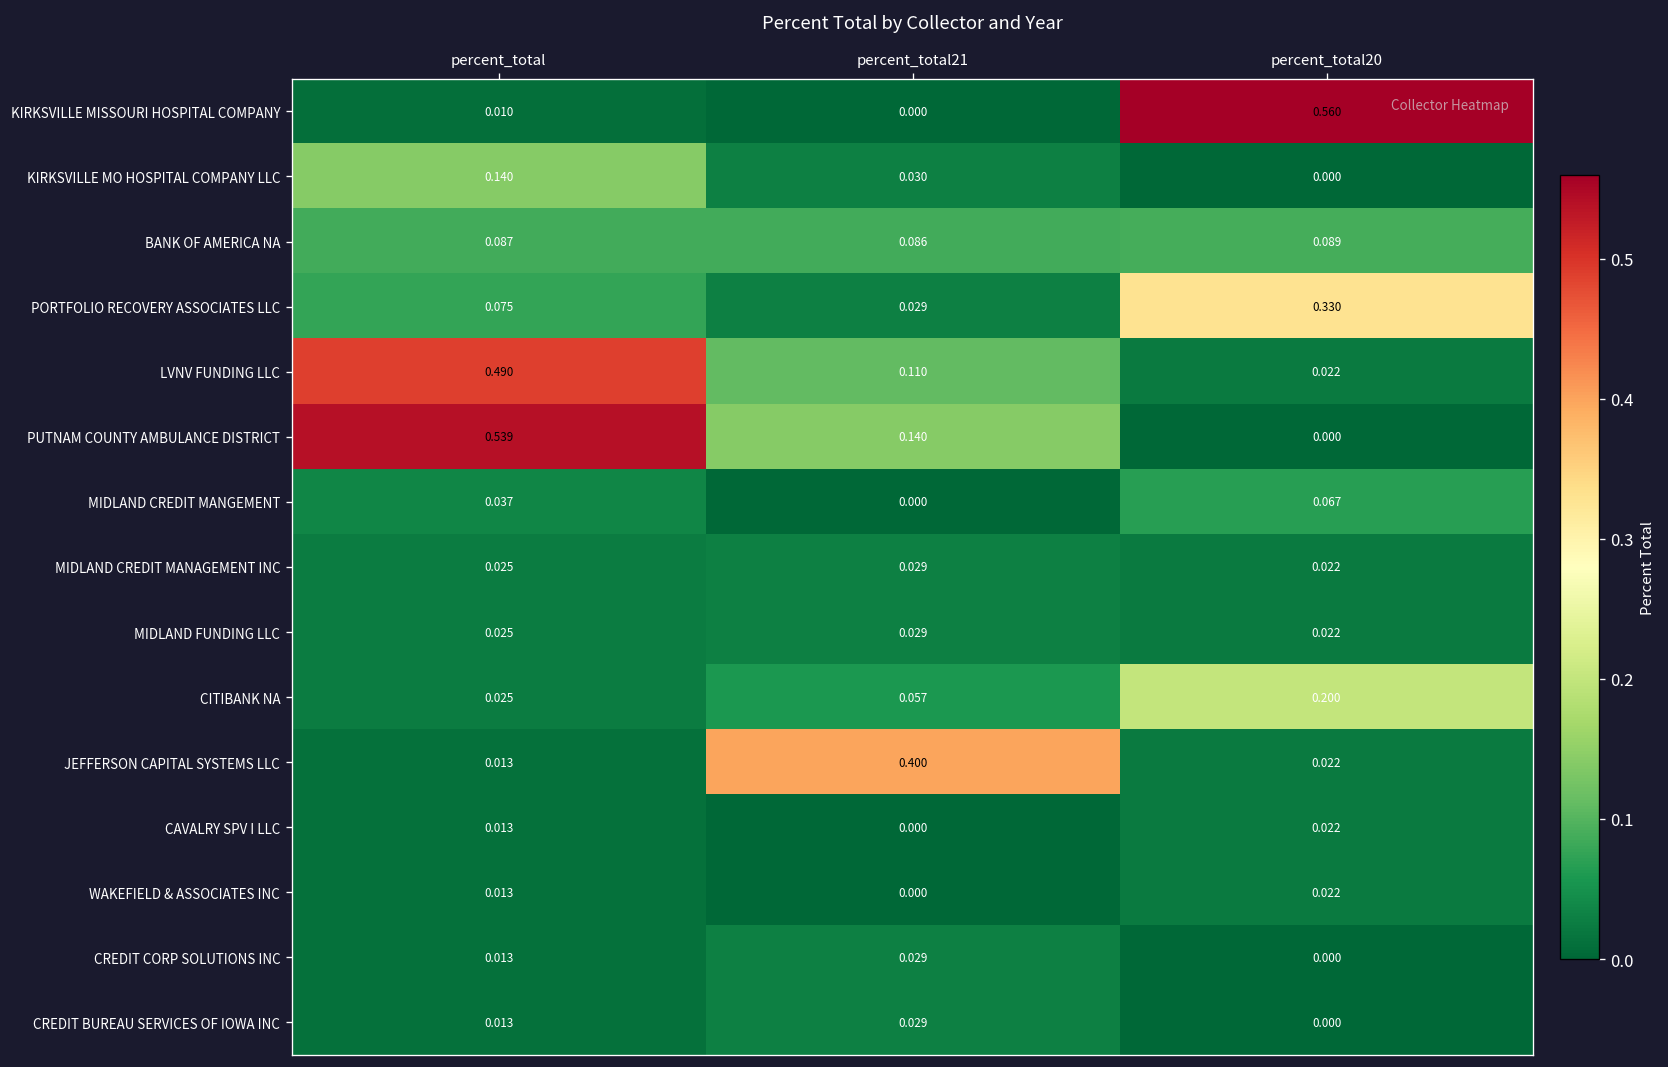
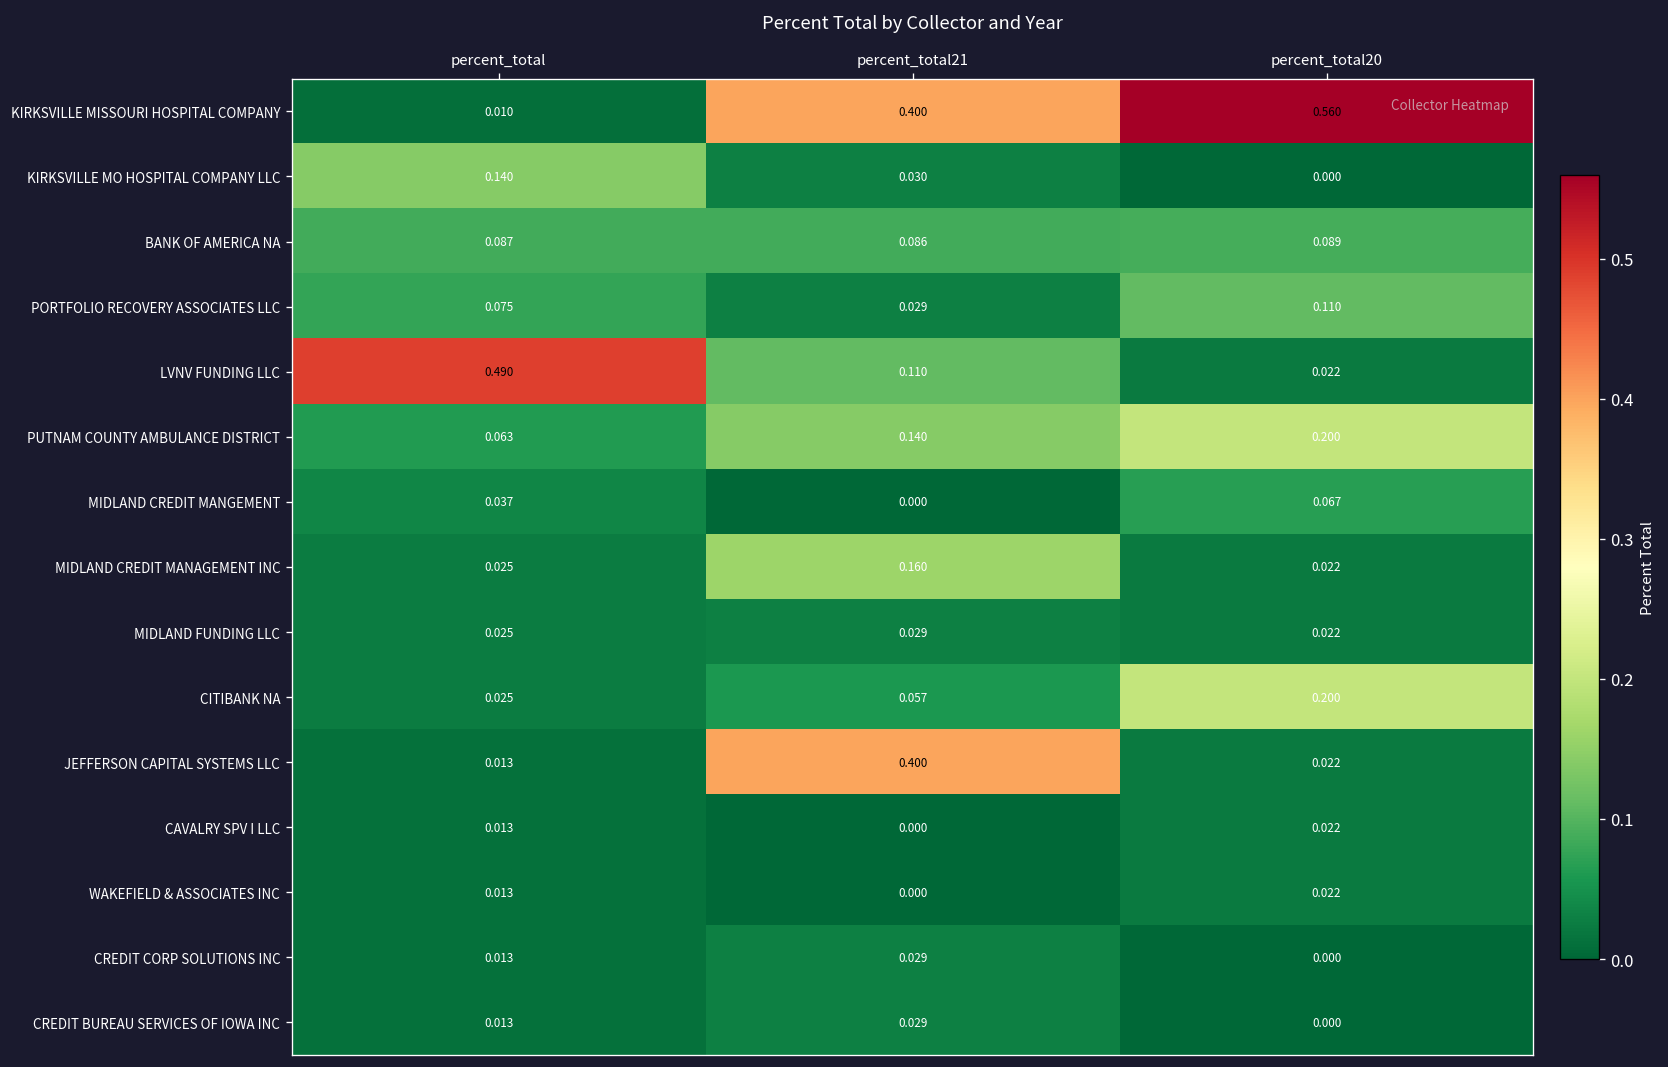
  {
    "KIRKSVILLE MISSOURI HOSPITAL COMPANY": {
      "percent_total": 0.010,
-     "percent_total21": 0.000
+     "percent_total21": 0.400
    },
    "KIRKSVILLE MO HOSPITAL COMPANY LLC": {
      "percent_total": 0.140,
      "percent_total21": 0.030,
      "percent_total20": 0.000
    },
    "BANK OF AMERICA NA": {
      "percent_total": 0.087,
      "percent_total21": 0.086,
      "percent_total20": 0.089
    },
    "PORTFOLIO RECOVERY ASSOCIATES LLC": {
      "percent_total": 0.075,
      "percent_total21": 0.029,
-     "percent_total20": 0.330
+     "percent_total20": 0.110
    },
    "LVNV FUNDING LLC": {
      "percent_total": 0.490,
      "percent_total21": 0.110,
      "percent_total20": 0.022
    },
    "PUTNAM COUNTY AMBULANCE DISTRICT": {
-     "percent_total": 0.539,
+     "percent_total": 0.063,
      "percent_total21": 0.140,
-     "percent_total20": 0.000
+     "percent_total20": 0.200
    },
    "MIDLAND CREDIT MANGEMENT": {
      "percent_total": 0.037,
      "percent_total21": 0.000,
      "percent_total20": 0.067
    },
    "MIDLAND CREDIT MANAGEMENT INC": {
      "percent_total": 0.025,
-     "percent_total21": 0.029,
+     "percent_total21": 0.160,
      "percent_total20": 0.022
    },
    "MIDLAND FUNDING LLC": {
      "percent_total": 0.025,
      "percent_total21": 0.029,
      "percent_total20": 0.022
    },
    "CITIBANK NA": {
      "percent_total": 0.025,
      "percent_total21": 0.057,
      "percent_total20": 0.200
    },
    "JEFFERSON CAPITAL SYSTEMS LLC": {
      "percent_total": 0.013,
      "percent_total21": 0.400,
      "percent_total20": 0.022
    },
    "CAVALRY SPV I LLC": {
      "percent_total": 0.013,
      "percent_total21": 0.000,
      "percent_total20": 0.022
    },
    "WAKEFIELD & ASSOCIATES INC": {
      "percent_total": 0.013,
      "percent_total21": 0.000,
      "percent_total20": 0.022
    },
    "CREDIT CORP SOLUTIONS INC": {
      "percent_total": 0.013,
      "percent_total21": 0.029,
      "percent_total20": 0.000
    },
    "CREDIT BUREAU SERVICES OF IOWA INC": {
      "percent_total": 0.013,
      "percent_total21": 0.029,
      "percent_total20": 0.000
    }
  }
